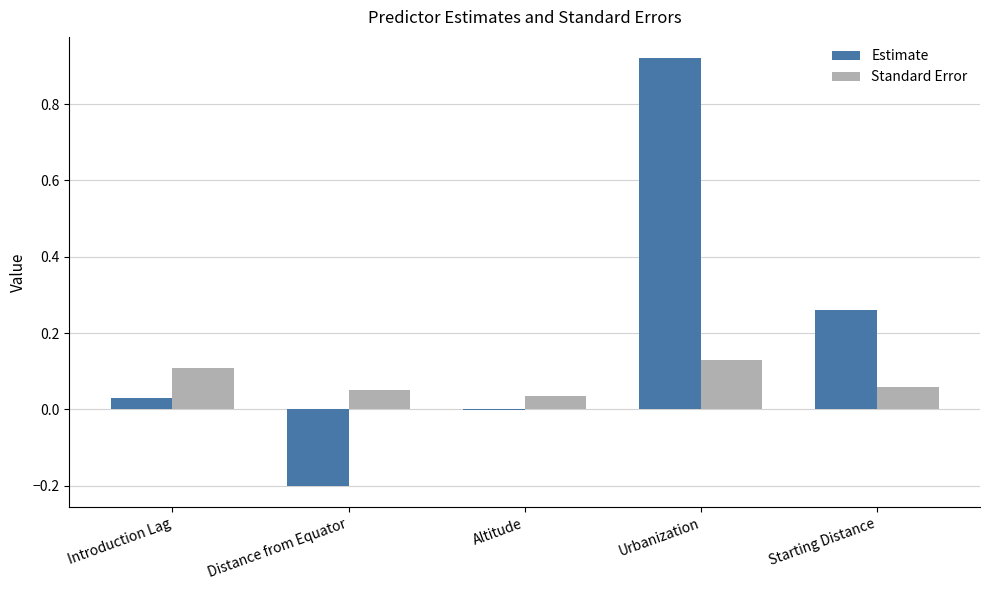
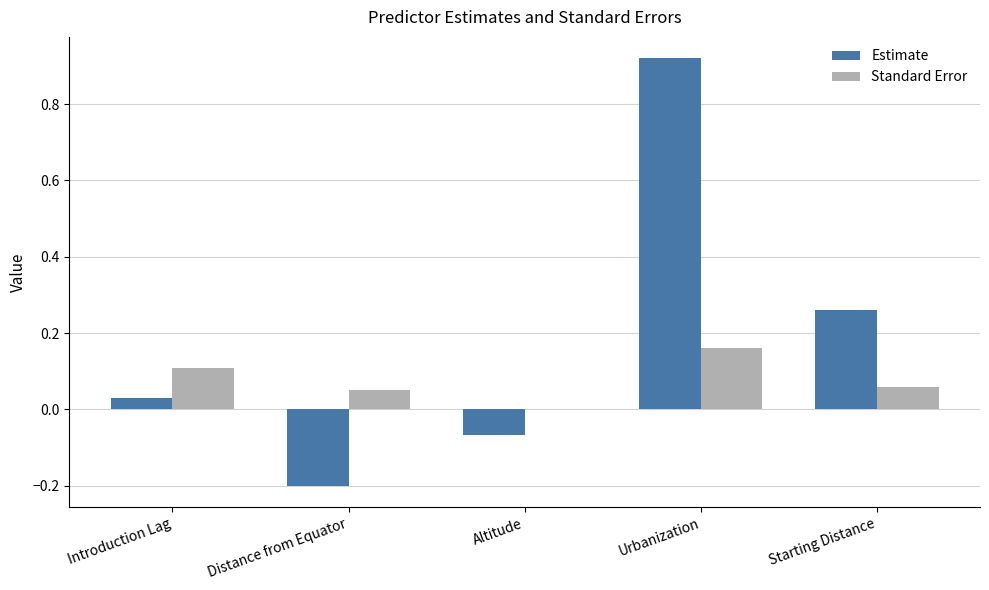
  {
    "Estimate": {
      "Introduction Lag": 0.03,
      "Distance from Equator": -0.20,
-     "Altitude": 0.00,
+     "Altitude": -0.07,
      "Urbanization": 0.92,
      "Starting Distance": 0.26
    },
    "Standard Error": {
      "Introduction Lag": 0.11,
      "Distance from Equator": 0.05,
-     "Altitude": 0.04,
-     "Urbanization": 0.13,
+     "Altitude": 0.00,
+     "Urbanization": 0.16,
      "Starting Distance": 0.06
    }
  }
